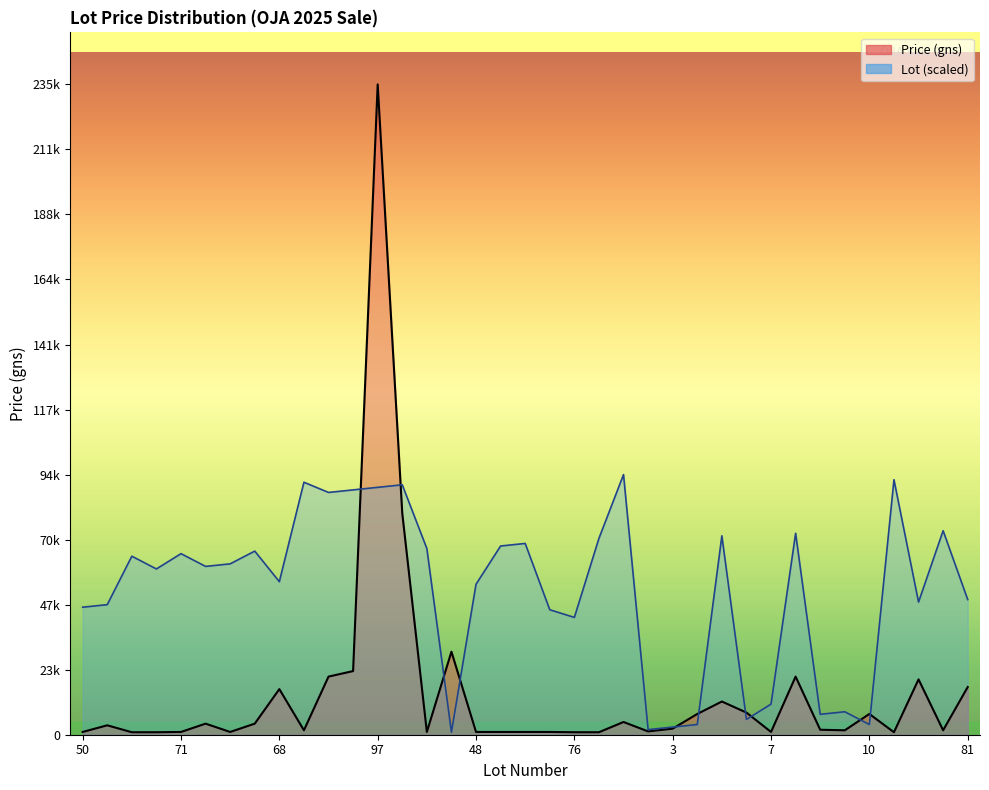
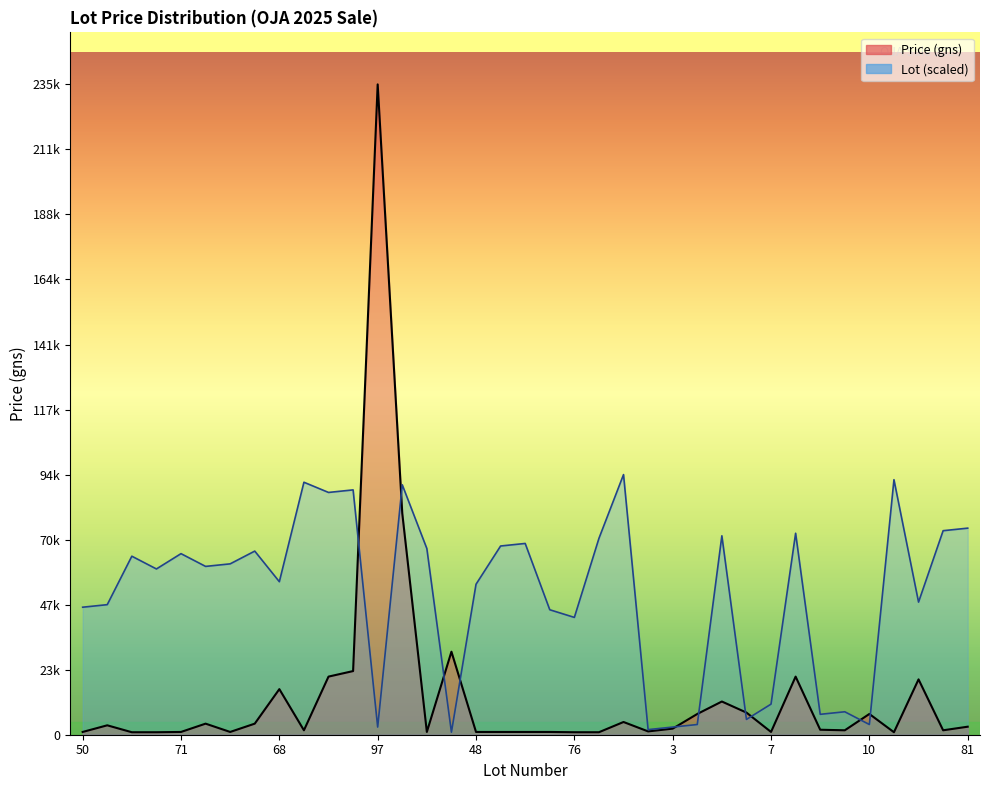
  {
    "Price (gns)": {
      "50": 1000,
      "71": 1000,
      "68": 16000,
      "97": 235000,
      "48": 1000,
      "76": 1000,
      "7": 1000,
      "10": 8000,
-     "81": 17000
+     "81": 3000
    },
    "Lot (scaled)": {
      "50": 46000,
      "71": 65000,
      "68": 55000,
-     "97": 89000,
+     "97": 3000,
      "48": 54000,
      "76": 42000,
      "7": 11000,
      "10": 4000,
-     "81": 49000
+     "81": 75000
    }
  }
